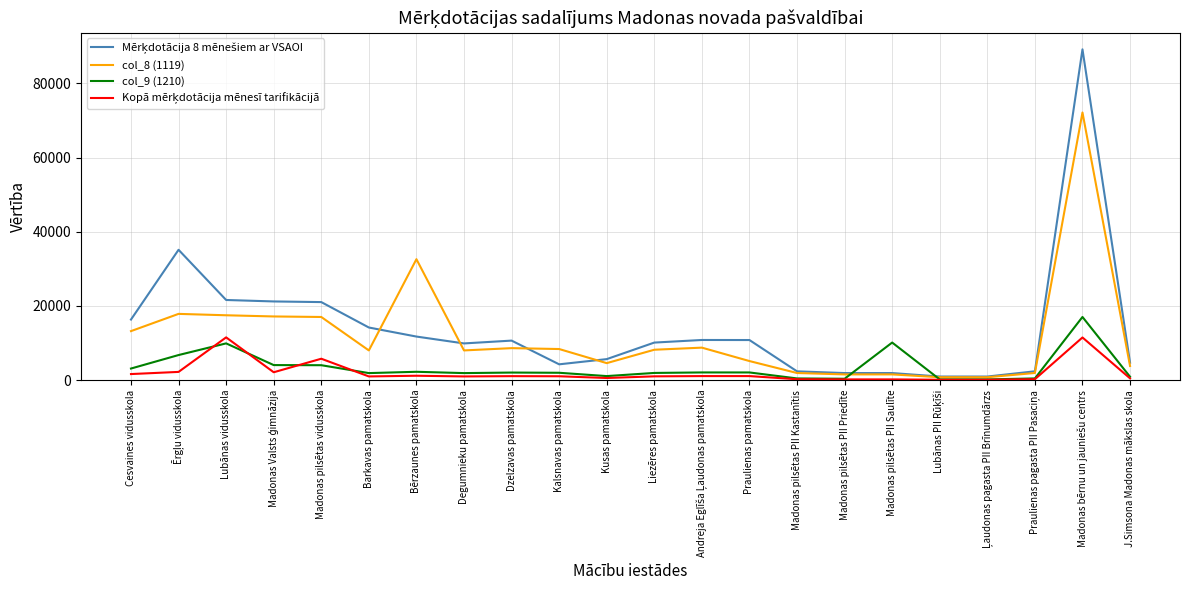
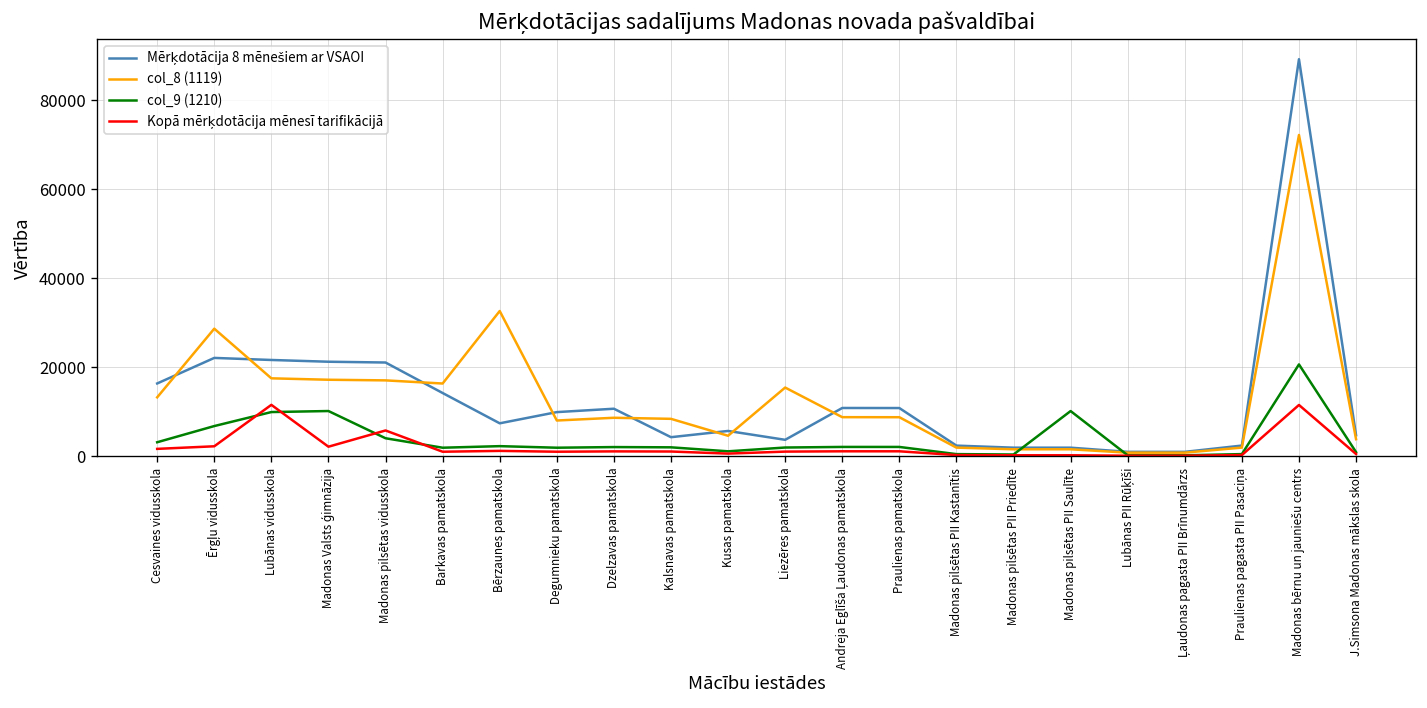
  {
    "Mērķdotācija 8 mēnešiem ar VSAOI": {
      "Cesvaines vidusskola": 16000,
-     "Ērgļu vidusskola": 35000,
+     "Ērgļu vidusskola": 22000,
      "Lubānas vidusskola": 22000,
      "Madonas Valsts ģimnāzija": 21000,
      "Madonas pilsētas vidusskola": 21000,
      "Barkavas pamatskola": 14000,
-     "Bērzaunes pamatskola": 12000,
+     "Bērzaunes pamatskola": 7000,
      "Degumnieku pamatskola": 10000,
      "Dzelzavas pamatskola": 11000,
      "Kalsnavas pamatskola": 4000,
      "Kusas pamatskola": 6000,
-     "Liezēres pamatskola": 10000,
+     "Liezēres pamatskola": 4000,
      "Andreja Eglīša Ļaudonas pamatskola": 11000,
      "Praulienas pamatskola": 11000,
      "Madonas bērnu un jauniešu centrs": 89000,
      "J.Simsona Madonas mākslas skola": 5000
    },
    "col_8 (1119)": {
      "Cesvaines vidusskola": 13000,
-     "Ērgļu vidusskola": 18000,
+     "Ērgļu vidusskola": 29000,
      "Lubānas vidusskola": 17000,
      "Madonas Valsts ģimnāzija": 17000,
      "Madonas pilsētas vidusskola": 17000,
-     "Barkavas pamatskola": 8000,
+     "Barkavas pamatskola": 16000,
      "Bērzaunes pamatskola": 33000,
      "Degumnieku pamatskola": 8000,
      "Dzelzavas pamatskola": 9000,
      "Kalsnavas pamatskola": 8000,
      "Kusas pamatskola": 5000,
-     "Liezēres pamatskola": 8000,
+     "Liezēres pamatskola": 15000,
      "Andreja Eglīša Ļaudonas pamatskola": 9000,
-     "Praulienas pamatskola": 5000,
+     "Praulienas pamatskola": 9000,
      "Madonas bērnu un jauniešu centrs": 72000,
      "J.Simsona Madonas mākslas skola": 4000
    },
    "col_9 (1210)": {
      "Cesvaines vidusskola": 3000,
      "Ērgļu vidusskola": 7000,
      "Lubānas vidusskola": 10000,
-     "Madonas Valsts ģimnāzija": 4000,
+     "Madonas Valsts ģimnāzija": 10000,
      "Madonas pilsētas vidusskola": 4000,
      "Barkavas pamatskola": 2000,
      "Bērzaunes pamatskola": 2000,
      "Degumnieku pamatskola": 2000,
      "Dzelzavas pamatskola": 2000,
      "Kalsnavas pamatskola": 2000,
      "Liezēres pamatskola": 2000,
      "Andreja Eglīša Ļaudonas pamatskola": 2000,
      "Praulienas pamatskola": 2000,
      "Madonas pilsētas PII Saulīte": 10000,
-     "Madonas bērnu un jauniešu centrs": 17000
+     "Madonas bērnu un jauniešu centrs": 21000
    },
    "Kopā mērķdotācija mēnesī tarifikācijā": {
      "Cesvaines vidusskola": 2000,
      "Ērgļu vidusskola": 2000,
      "Lubānas vidusskola": 12000,
      "Madonas Valsts ģimnāzija": 2000,
      "Madonas pilsētas vidusskola": 6000,
      "Barkavas pamatskola": 1000,
      "Bērzaunes pamatskola": 1000,
      "Degumnieku pamatskola": 1000,
      "Dzelzavas pamatskola": 1000,
      "Kalsnavas pamatskola": 1000,
      "Liezēres pamatskola": 1000,
      "Andreja Eglīša Ļaudonas pamatskola": 1000,
      "Praulienas pamatskola": 1000,
      "Madonas pilsētas PII Saulīte": 0,
      "Madonas bērnu un jauniešu centrs": 11000
    }
  }
